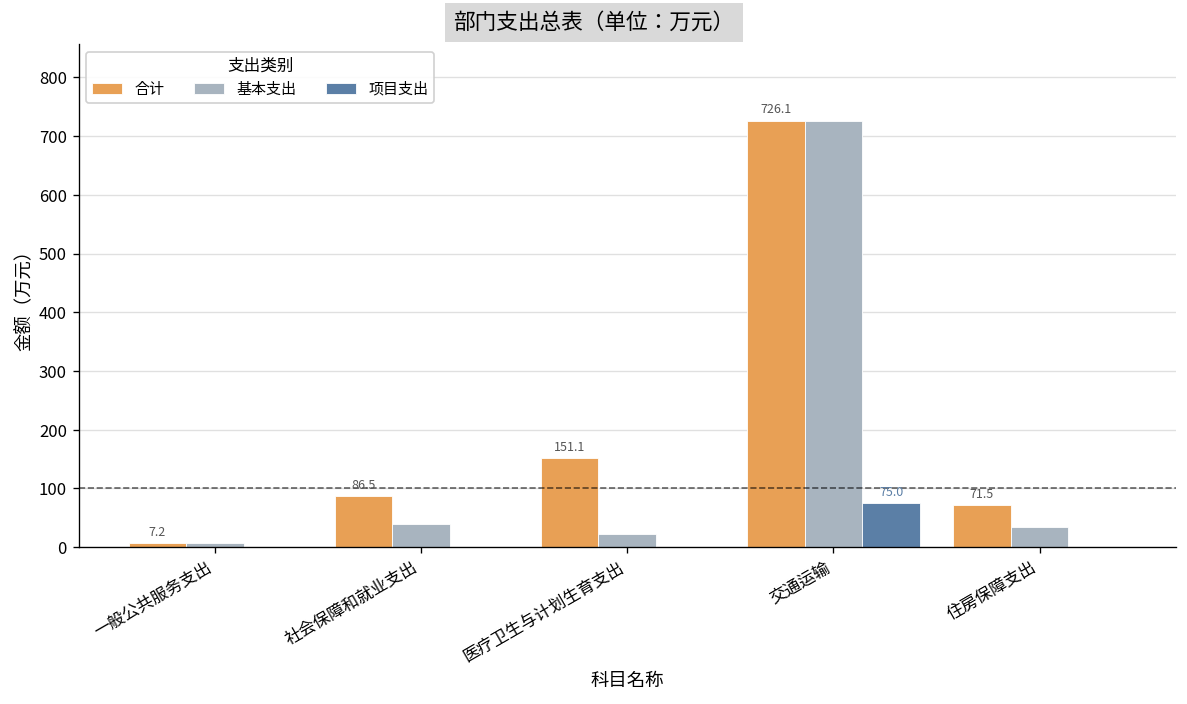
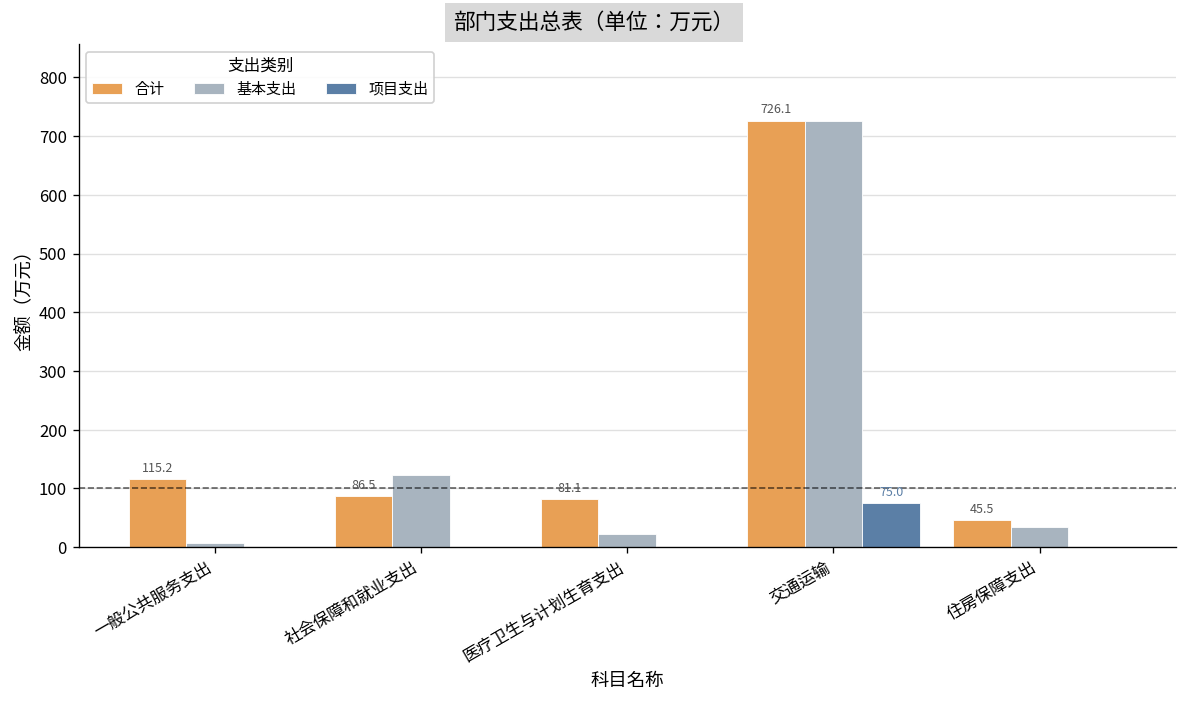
  {
    "合计": {
-     "一般公共服务支出": 7.2,
+     "一般公共服务支出": 115.2,
      "社会保障和就业支出": 86.5,
-     "医疗卫生与计划生育支出": 151.1,
+     "医疗卫生与计划生育支出": 81.1,
      "交通运输": 726.1,
-     "住房保障支出": 71.5
+     "住房保障支出": 45.5
    },
    "基本支出": {
      "一般公共服务支出": 10,
-     "社会保障和就业支出": 40,
+     "社会保障和就业支出": 120,
      "医疗卫生与计划生育支出": 20,
      "交通运输": 730,
      "住房保障支出": 40
    },
    "项目支出": {
      "交通运输": 75.0
    }
  }
